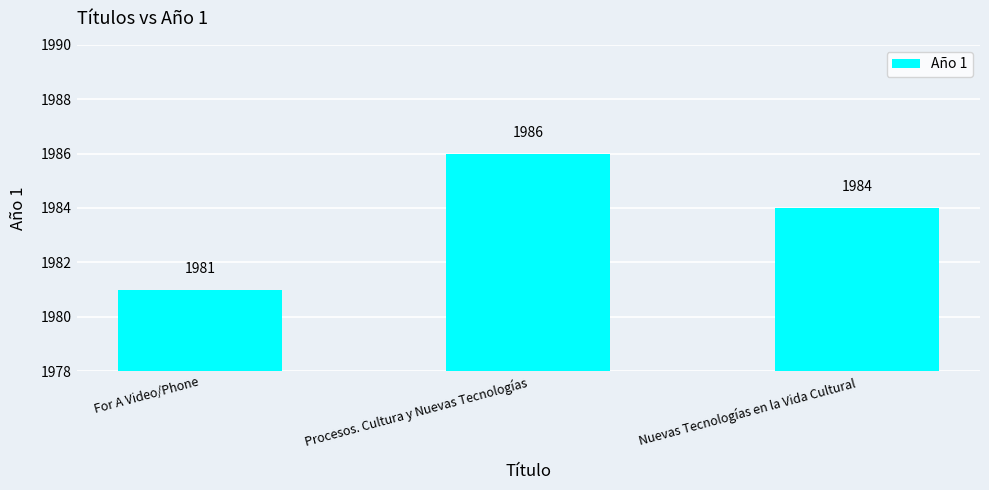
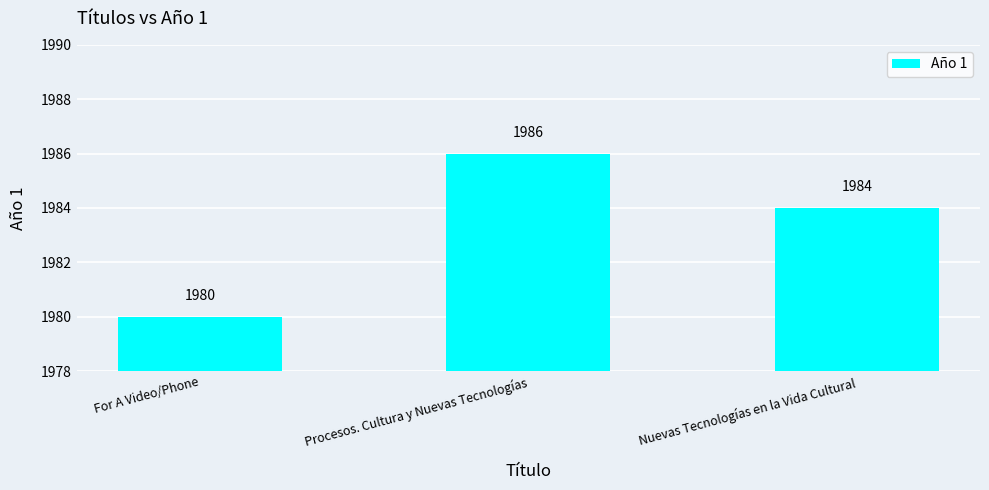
  {
-   "For A Video/Phone": 1981,
+   "For A Video/Phone": 1980,
    "Procesos. Cultura y Nuevas Tecnologías": 1986,
    "Nuevas Tecnologías en la Vida Cultural": 1984
  }
